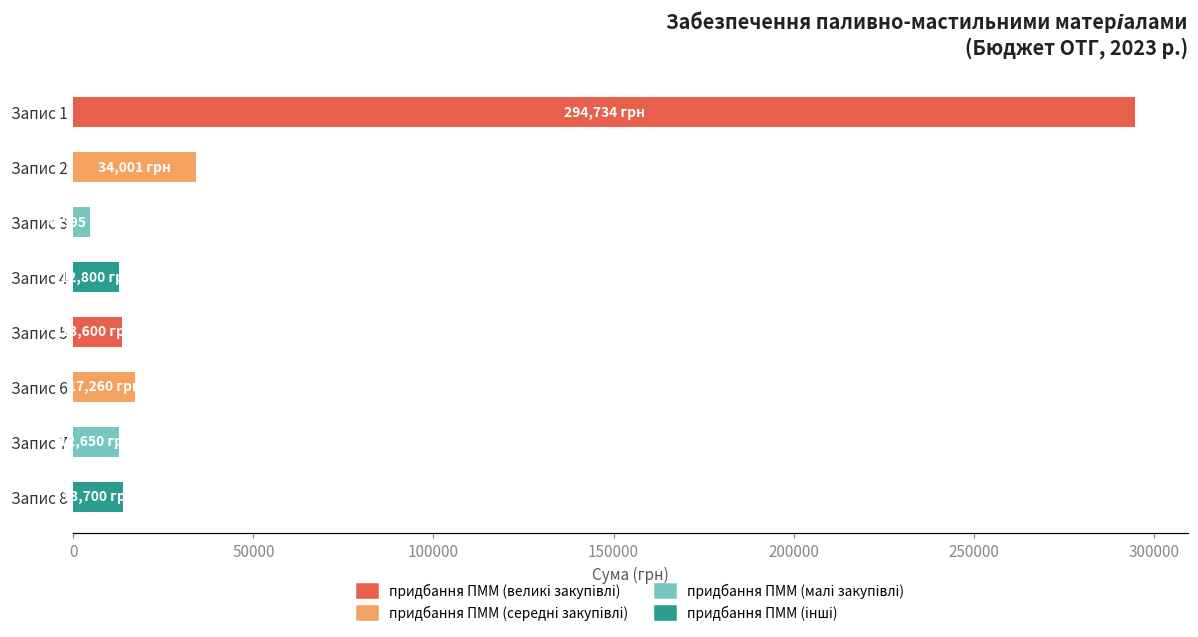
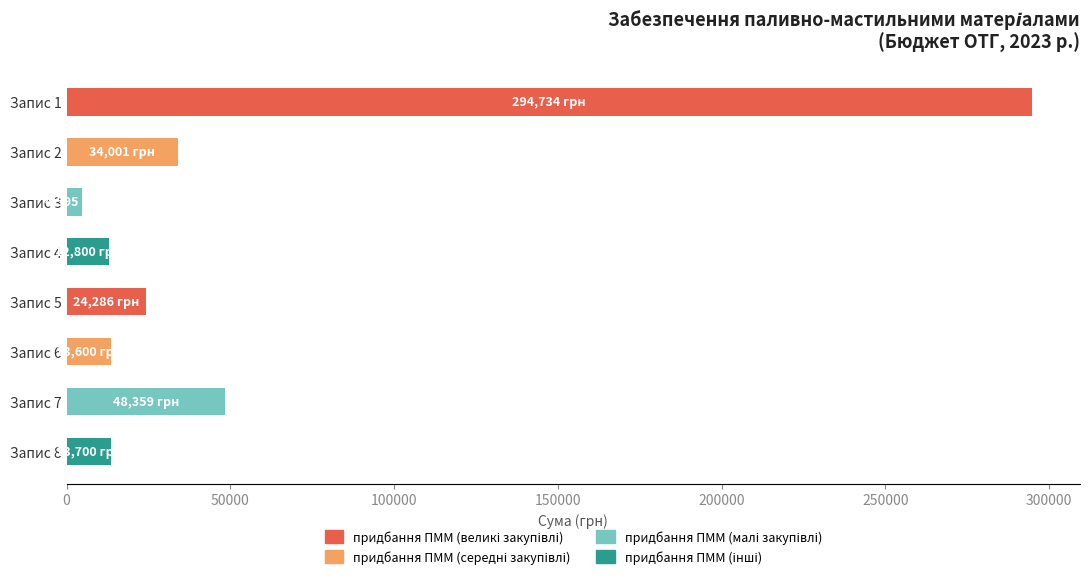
  {
    "Запис 1": "294,734",
    "Запис 2": "34,001",
    "Запис 4": "12,800",
-   "Запис 5": "13,600",
-   "Запис 6": "17,260",
-   "Запис 7": "12,650",
+   "Запис 5": "24,286",
+   "Запис 6": "13,600",
+   "Запис 7": "48,359",
    "Запис 8": "13,700"
  }
